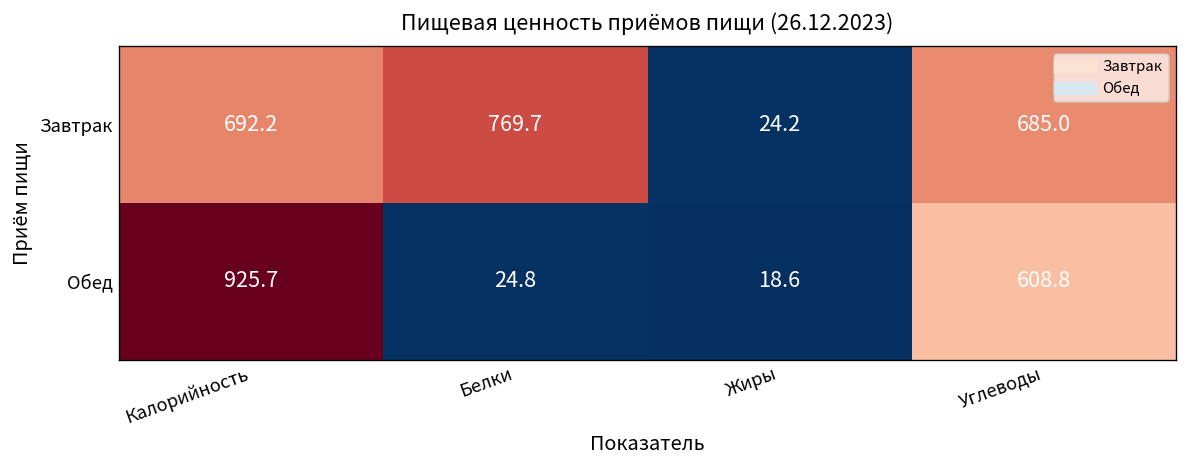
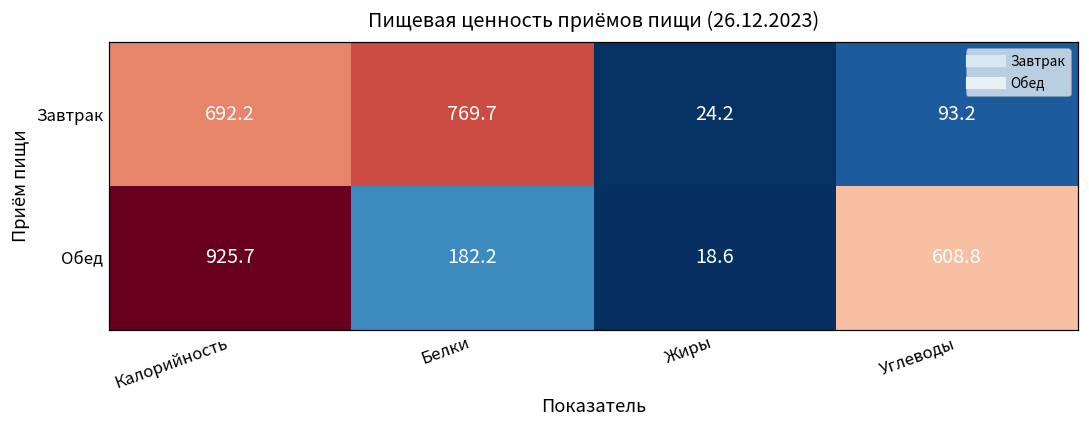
  {
    "Завтрак": {
      "Калорийность": 692.2,
      "Белки": 769.7,
      "Жиры": 24.2,
-     "Углеводы": 685.0
+     "Углеводы": 93.2
    },
    "Обед": {
      "Калорийность": 925.7,
-     "Белки": 24.8,
+     "Белки": 182.2,
      "Жиры": 18.6,
      "Углеводы": 608.8
    }
  }
